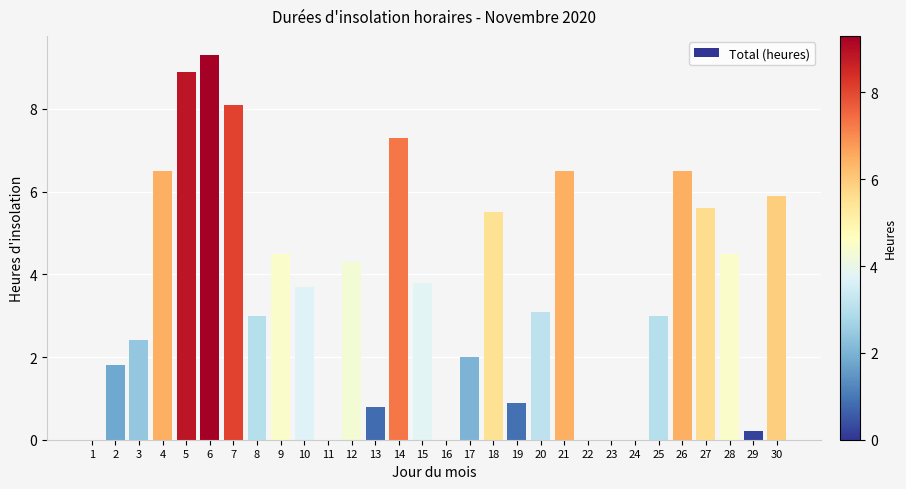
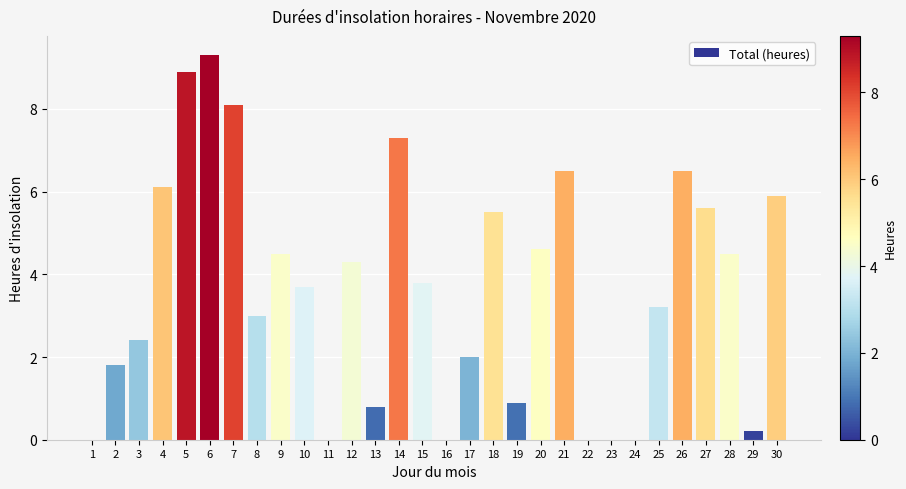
  {
    "1": 0.0,
    "2": 1.8,
    "3": 2.4,
-   "4": 6.5,
+   "4": 6.1,
    "5": 8.9,
    "6": 9.3,
    "7": 8.1,
    "8": 3.0,
    "9": 4.5,
    "10": 3.7,
    "11": 0.0,
    "12": 4.3,
    "13": 0.8,
    "14": 7.3,
    "15": 3.8,
    "16": 0.0,
    "17": 2.0,
    "18": 5.5,
    "19": 0.9,
-   "20": 3.1,
+   "20": 4.6,
    "21": 6.5,
    "22": 0.0,
    "23": 0.0,
    "24": 0.0,
-   "25": 3.0,
+   "25": 3.2,
    "26": 6.5,
    "27": 5.6,
    "28": 4.5,
    "29": 0.2,
    "30": 5.9
  }
